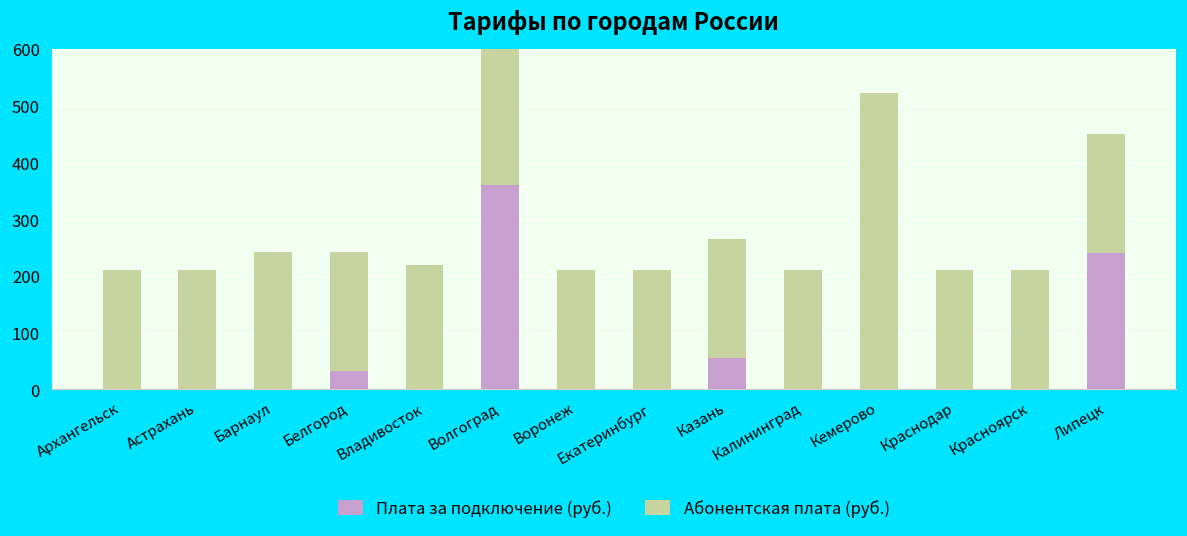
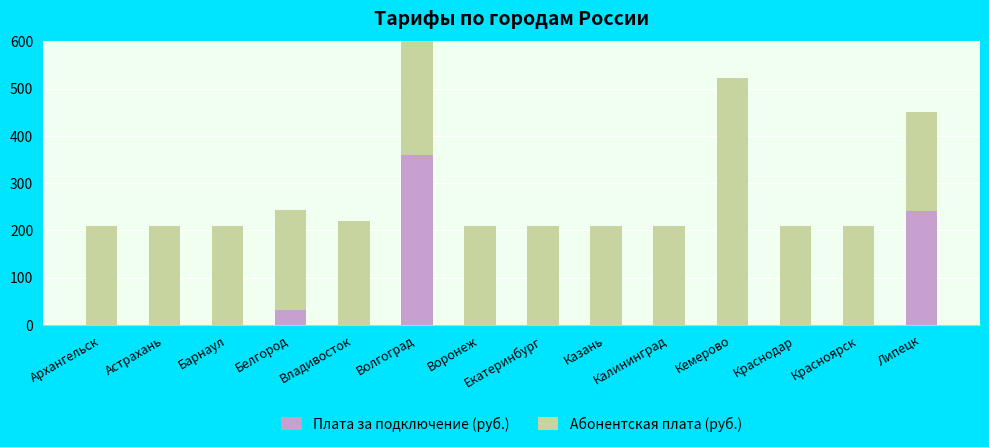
  {
    "Плата за подключение (руб.)": {
      "Архангельск": 0,
      "Астрахань": 0,
      "Барнаул": 0,
      "Белгород": 30,
      "Владивосток": 0,
      "Волгоград": 360,
      "Воронеж": 0,
      "Екатеринбург": 0,
-     "Казань": 60,
+     "Казань": 0,
      "Калининград": 0,
      "Кемерово": 0,
      "Краснодар": 0,
      "Красноярск": 0,
      "Липецк": 240
    },
    "Абонентская плата (руб.)": {
      "Архангельск": 210,
      "Астрахань": 210,
-     "Барнаул": 240,
+     "Барнаул": 210,
      "Белгород": 210,
      "Владивосток": 220,
      "Воронеж": 210,
      "Екатеринбург": 210,
      "Казань": 210,
      "Калининград": 210,
      "Кемерово": 520,
      "Краснодар": 210,
      "Красноярск": 210,
      "Липецк": 210
    }
  }
